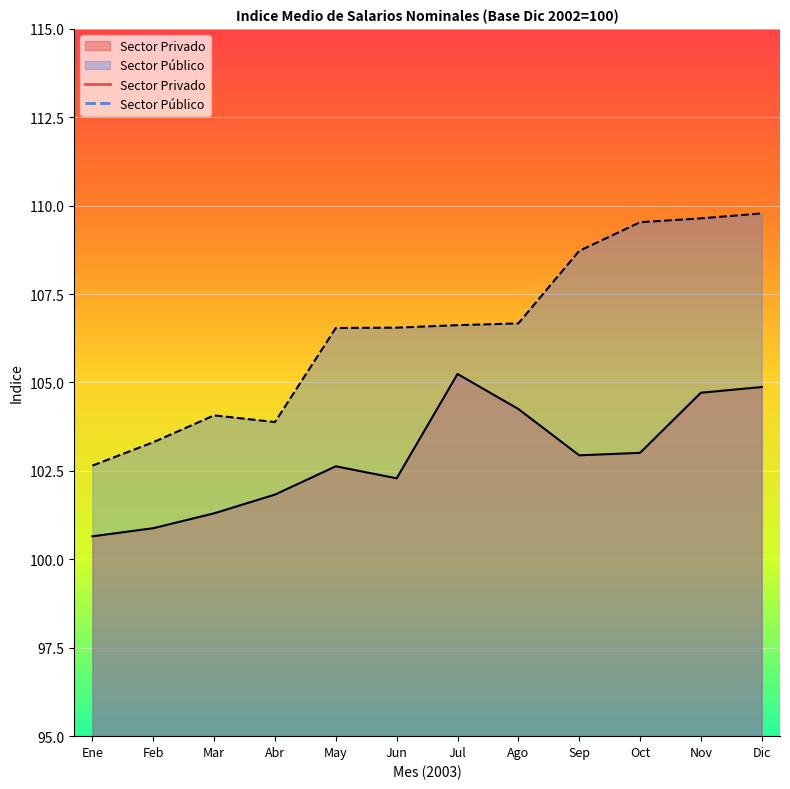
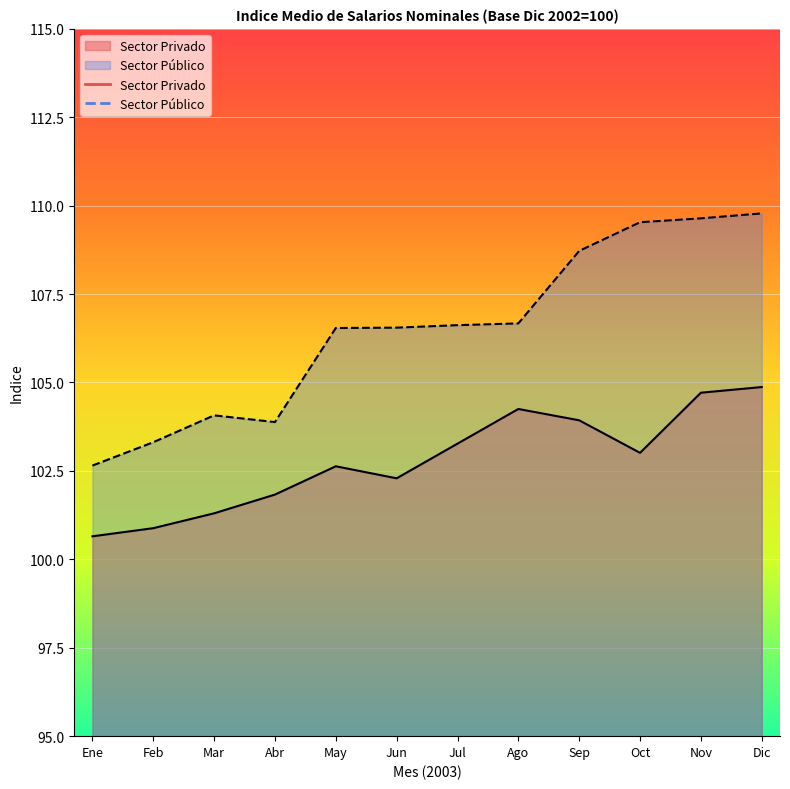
  {
    "Sector Privado": {
      "Ene": 100.7,
      "Feb": 100.9,
      "Mar": 101.3,
      "Abr": 101.8,
      "May": 102.6,
      "Jun": 102.3,
-     "Jul": 105.2,
+     "Jul": 103.3,
      "Ago": 104.3,
-     "Sep": 102.9,
+     "Sep": 103.9,
      "Oct": 103.0,
      "Nov": 104.7,
      "Dic": 104.9
    },
    "Sector Público": {
      "Ene": 102.7,
      "Feb": 103.3,
      "Mar": 104.1,
      "Abr": 103.9,
      "May": 106.5,
      "Jun": 106.6,
      "Jul": 106.6,
      "Ago": 106.7,
      "Sep": 108.7,
      "Oct": 109.5,
      "Nov": 109.6,
      "Dic": 109.8
    }
  }
